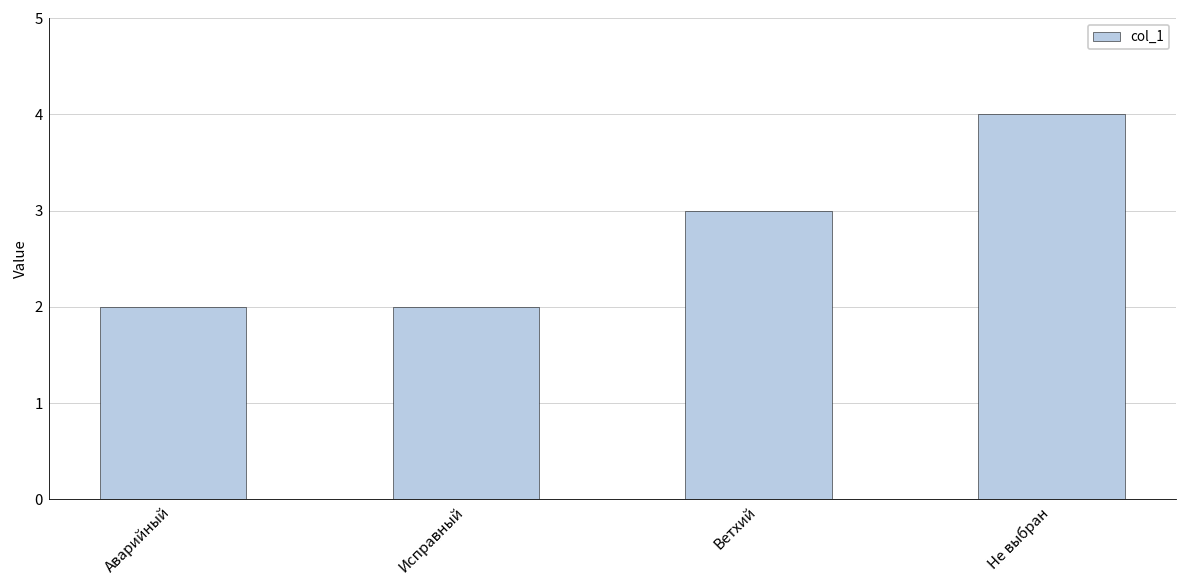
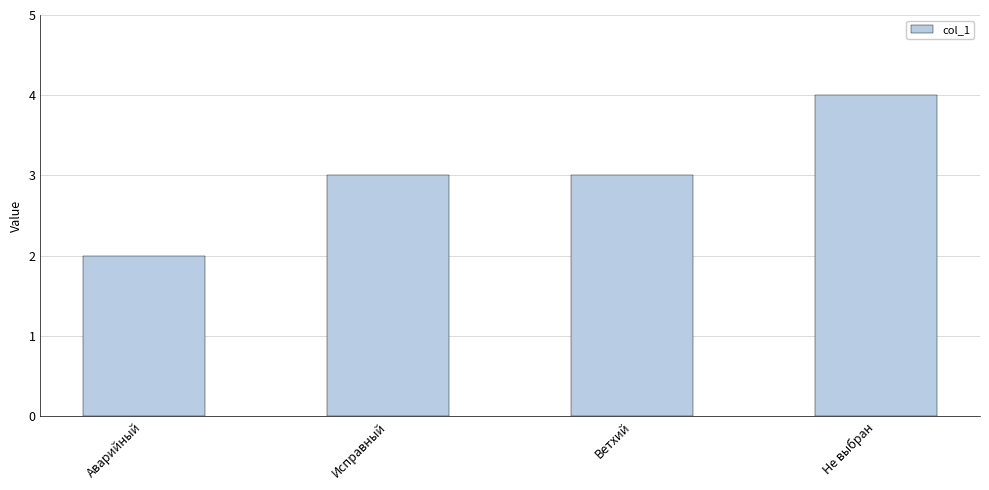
  {
    "Аварийный": 2,
-   "Исправный": 2,
+   "Исправный": 3,
    "Ветхий": 3,
    "Не выбран": 4
  }
